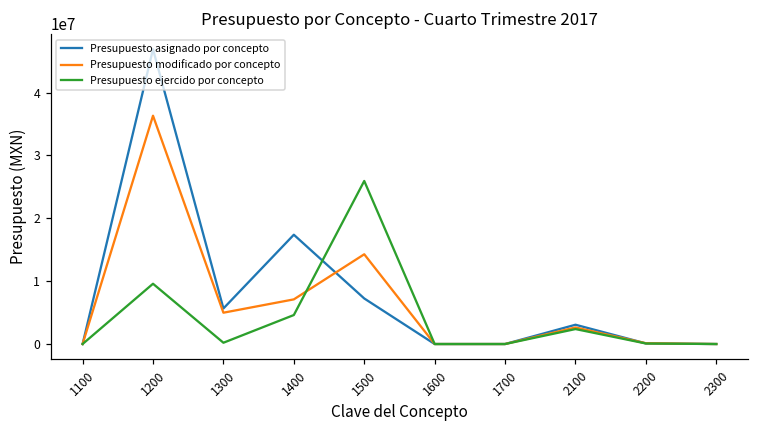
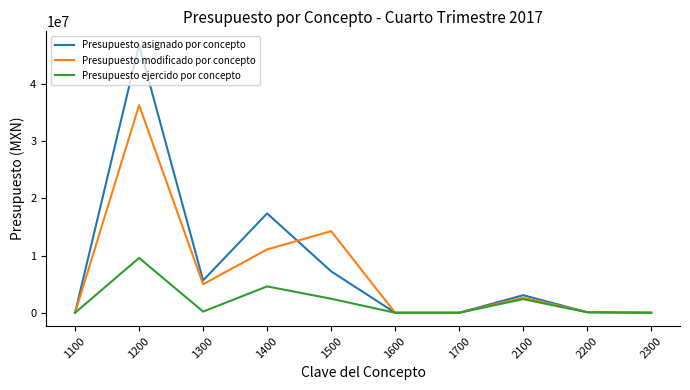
  {
    "Presupuesto asignado por concepto": {
      "1300": 6000000,
      "1400": 17000000,
      "1500": 7000000
    },
    "Presupuesto modificado por concepto": {
      "1200": 36000000,
      "1300": 5000000,
-     "1400": 7000000,
+     "1400": 11000000,
      "1500": 14000000
    },
    "Presupuesto ejercido por concepto": {
      "1200": 10000000,
      "1300": 0,
      "1400": 5000000,
-     "1500": 26000000
+     "1500": 2000000
    }
  }
